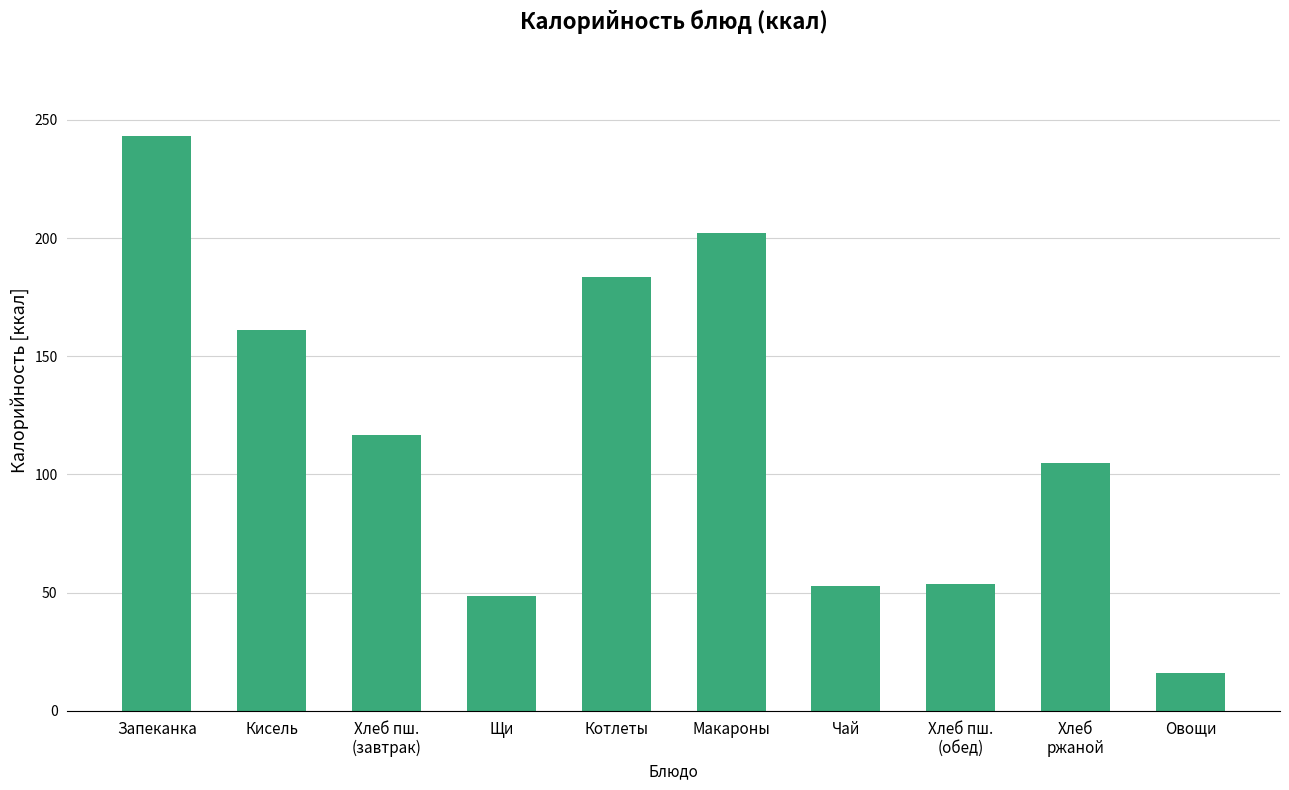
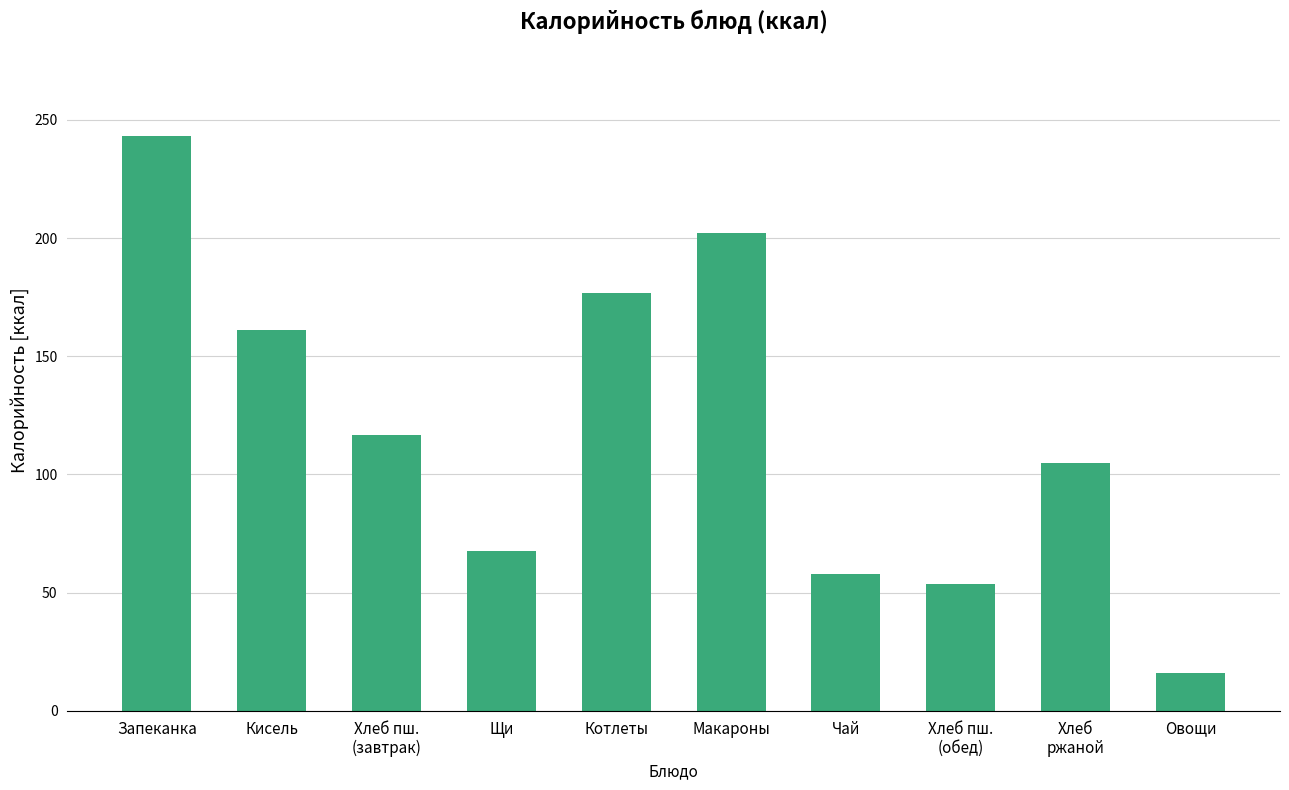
  {
    "Запеканка": 243,
    "Кисель": 161,
    "Хлеб пш. (завтрак)": 117,
-   "Щи": 48,
-   "Котлеты": 183,
+   "Щи": 68,
+   "Котлеты": 177,
    "Макароны": 202,
-   "Чай": 53,
+   "Чай": 58,
    "Хлеб пш. (обед)": 54,
    "Хлеб ржаной": 105,
    "Овощи": 16
  }
